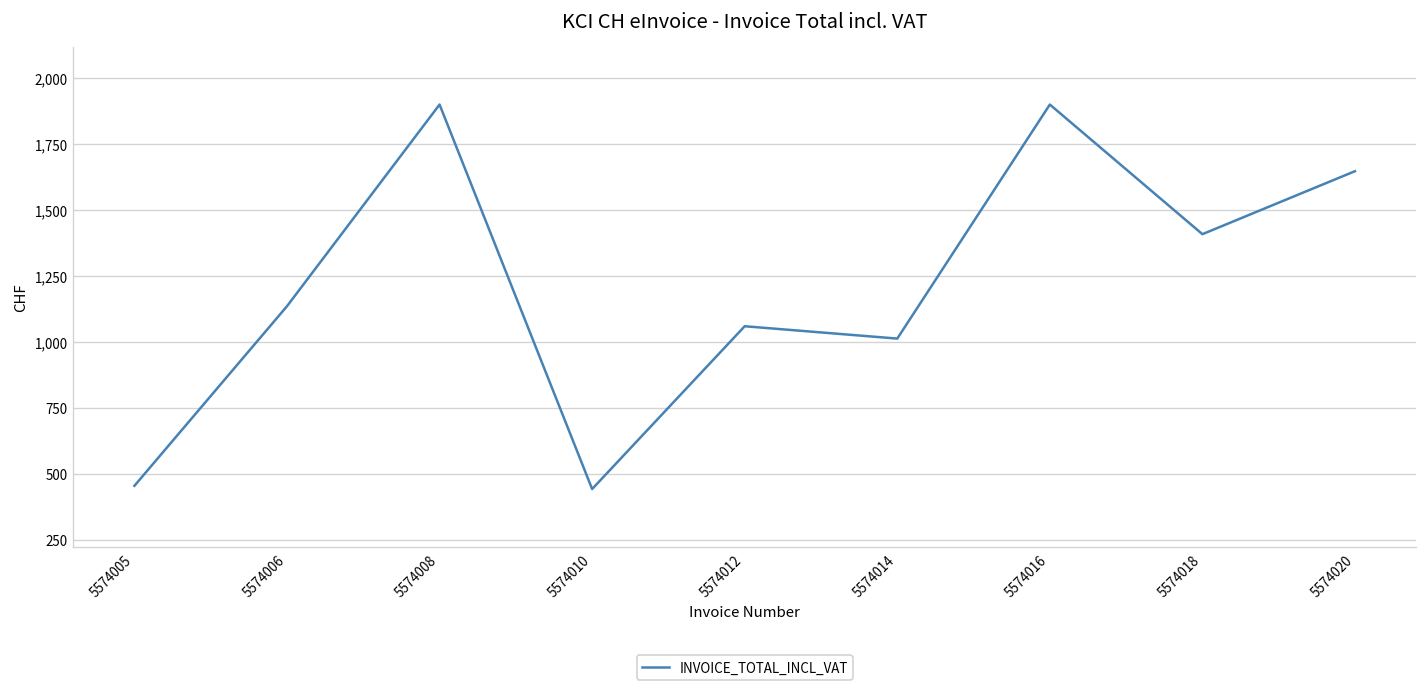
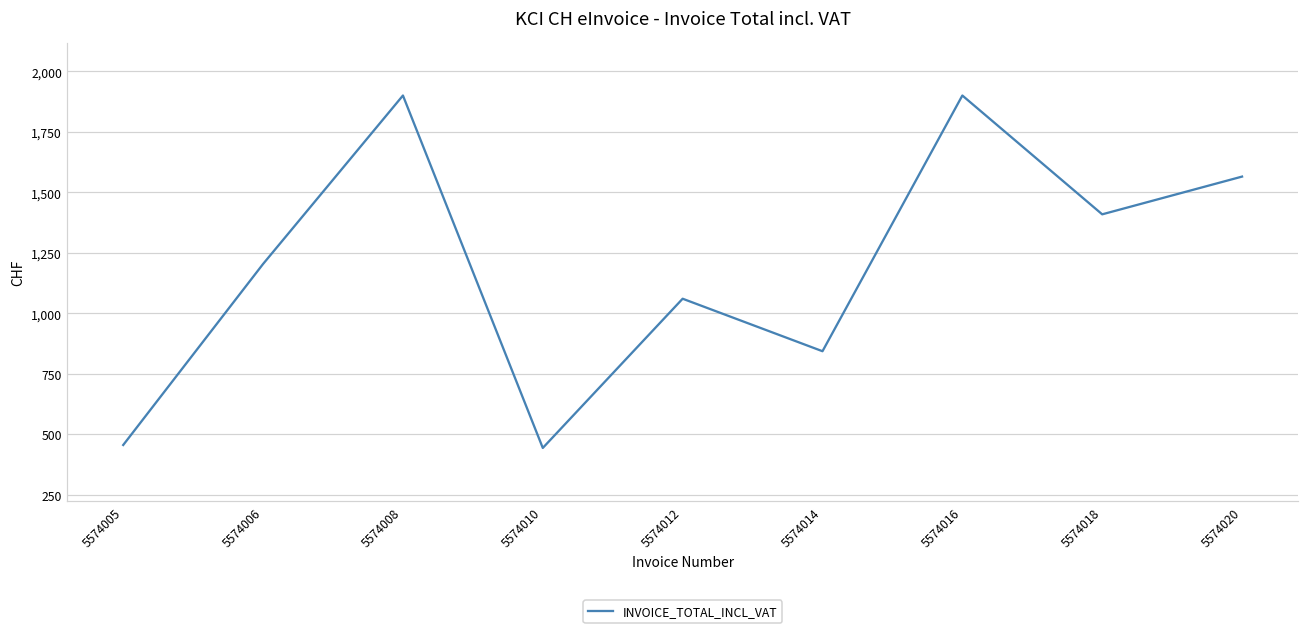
  {
    "5574005": "460",
-   "5574006": "1,140",
+   "5574006": "1,200",
    "5574008": "1,900",
    "5574010": "440",
    "5574012": "1,060",
-   "5574014": "1,010",
+   "5574014": "840",
    "5574016": "1,900",
    "5574018": "1,410",
-   "5574020": "1,650"
+   "5574020": "1,570"
  }
